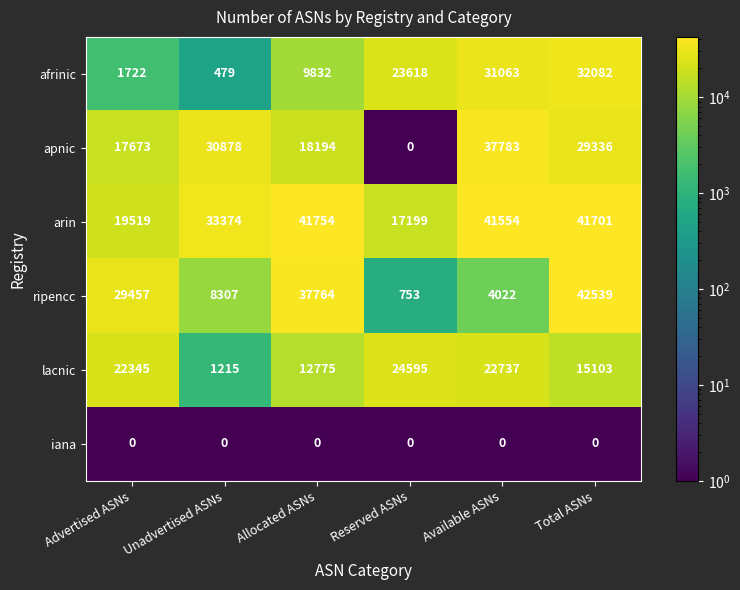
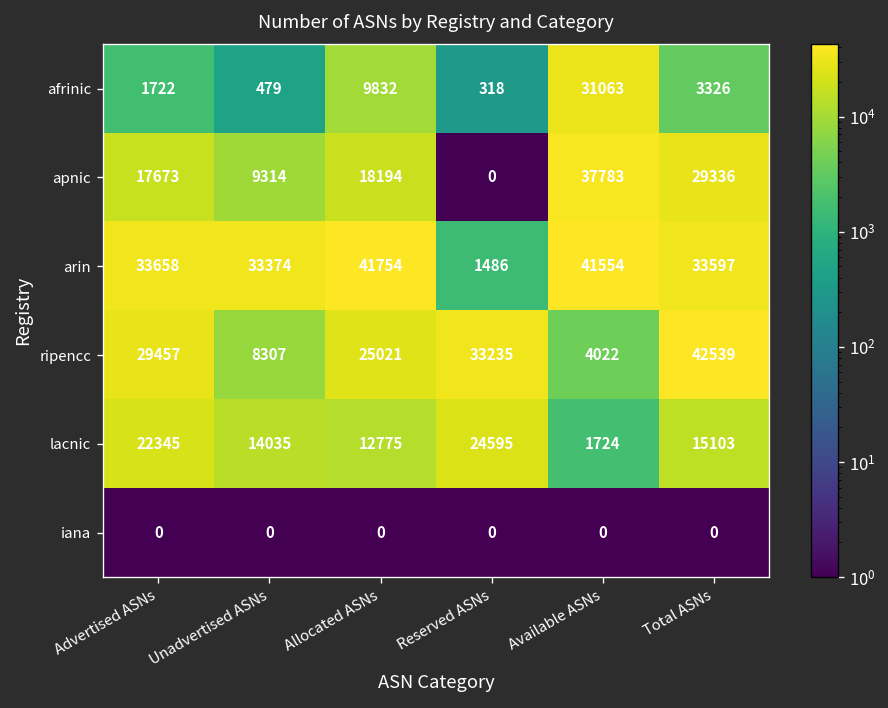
  {
    "afrinic": {
      "Advertised ASNs": 1722,
      "Unadvertised ASNs": 479,
      "Allocated ASNs": 9832,
-     "Reserved ASNs": 23618,
+     "Reserved ASNs": 318,
      "Available ASNs": 31063,
-     "Total ASNs": 32082
+     "Total ASNs": 3326
    },
    "apnic": {
      "Advertised ASNs": 17673,
-     "Unadvertised ASNs": 30878,
+     "Unadvertised ASNs": 9314,
      "Allocated ASNs": 18194,
      "Reserved ASNs": 0,
      "Available ASNs": 37783,
      "Total ASNs": 29336
    },
    "arin": {
-     "Advertised ASNs": 19519,
+     "Advertised ASNs": 33658,
      "Unadvertised ASNs": 33374,
      "Allocated ASNs": 41754,
-     "Reserved ASNs": 17199,
+     "Reserved ASNs": 1486,
      "Available ASNs": 41554,
-     "Total ASNs": 41701
+     "Total ASNs": 33597
    },
    "ripencc": {
      "Advertised ASNs": 29457,
      "Unadvertised ASNs": 8307,
-     "Allocated ASNs": 37764,
-     "Reserved ASNs": 753,
+     "Allocated ASNs": 25021,
+     "Reserved ASNs": 33235,
      "Available ASNs": 4022,
      "Total ASNs": 42539
    },
    "lacnic": {
      "Advertised ASNs": 22345,
-     "Unadvertised ASNs": 1215,
+     "Unadvertised ASNs": 14035,
      "Allocated ASNs": 12775,
      "Reserved ASNs": 24595,
-     "Available ASNs": 22737,
+     "Available ASNs": 1724,
      "Total ASNs": 15103
    },
    "iana": {
      "Advertised ASNs": 0,
      "Unadvertised ASNs": 0,
      "Allocated ASNs": 0,
      "Reserved ASNs": 0,
      "Available ASNs": 0,
      "Total ASNs": 0
    }
  }
